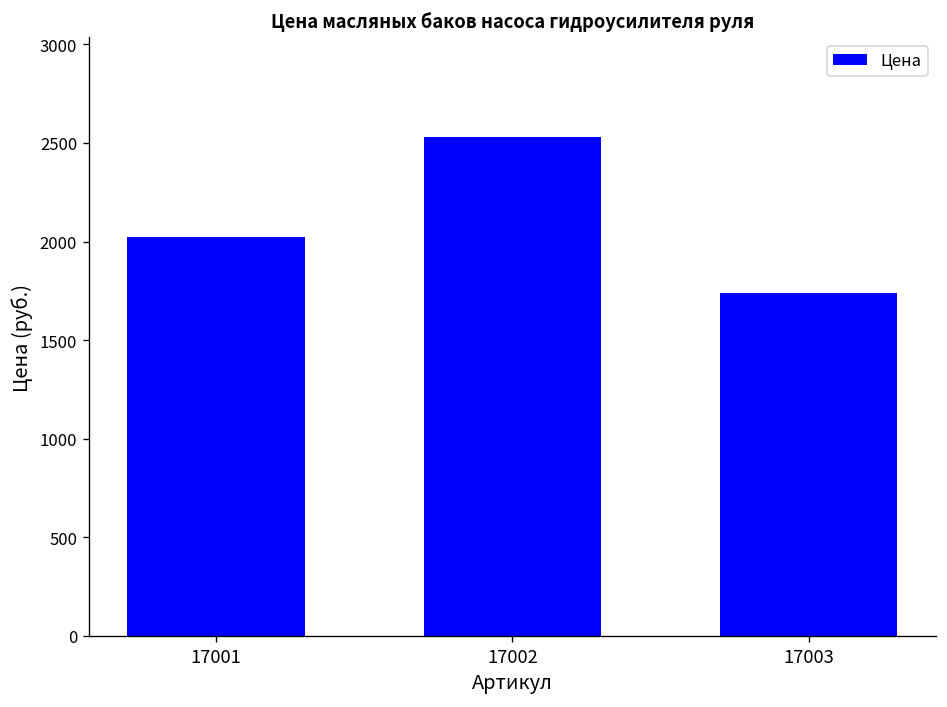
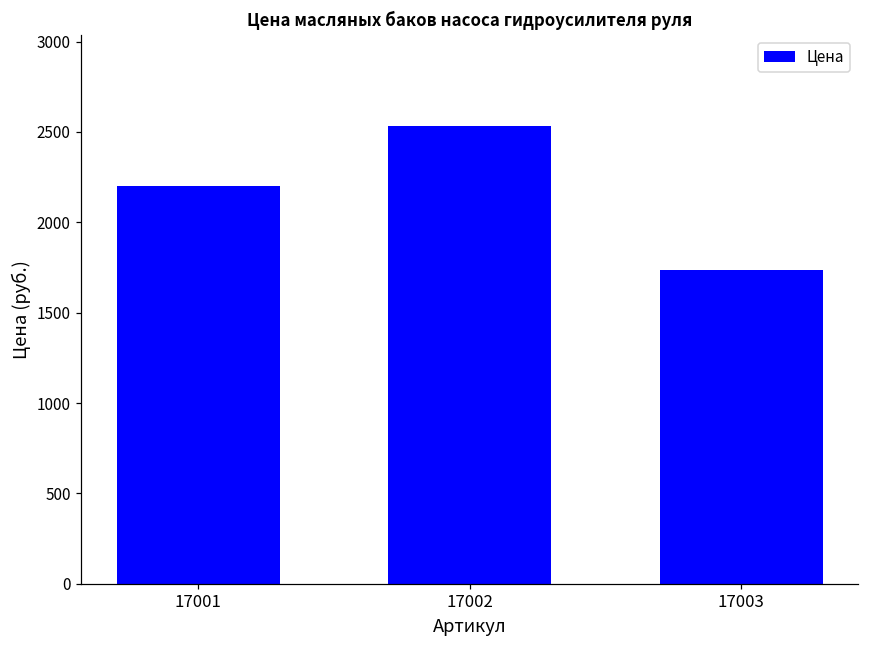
  {
-   "17001": 2030,
+   "17001": 2200,
    "17002": 2530,
    "17003": 1740
  }
